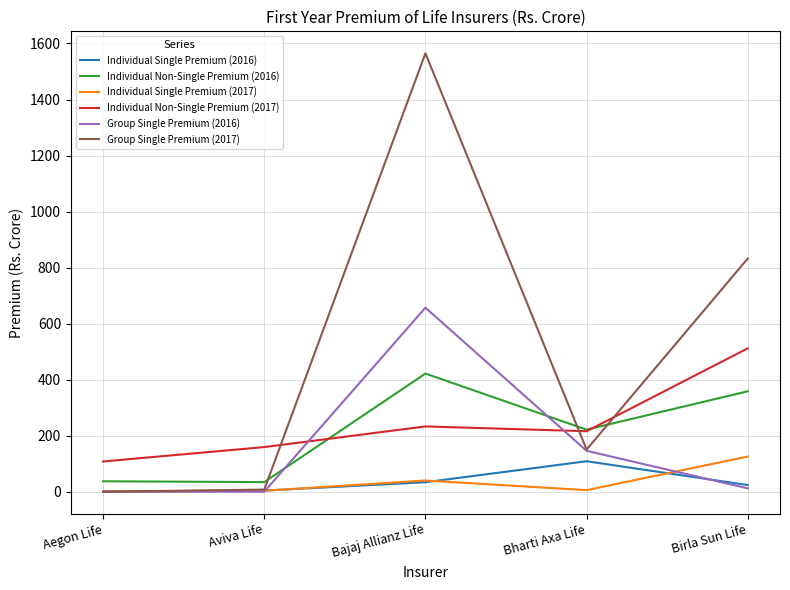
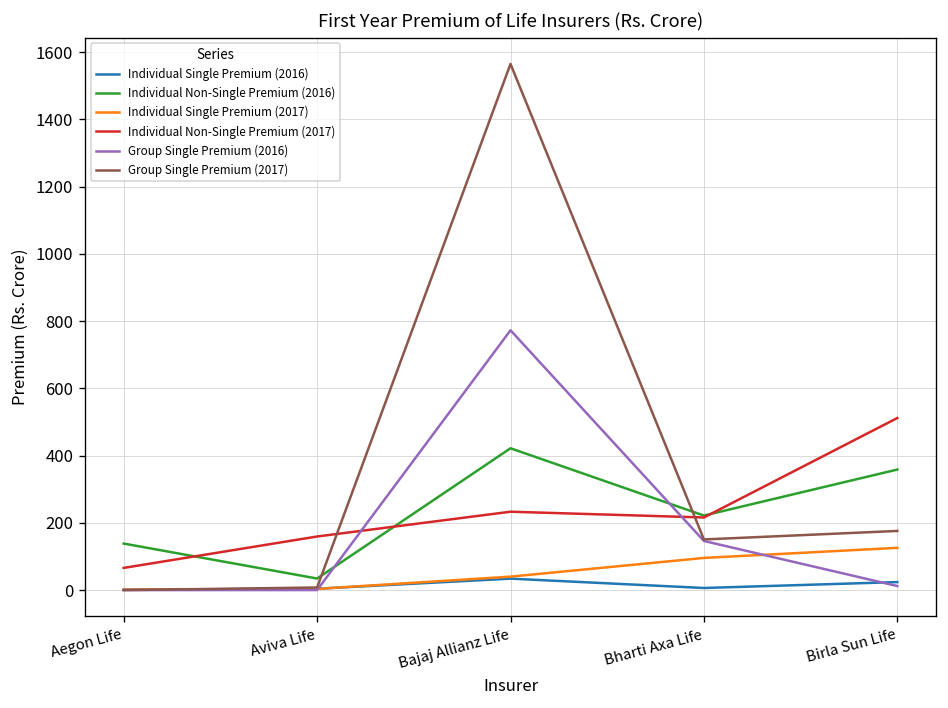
  {
    "Individual Single Premium (2016)": {
-     "Bharti Axa Life": 110,
+     "Bharti Axa Life": 10,
      "Birla Sun Life": 20
    },
    "Individual Non-Single Premium (2016)": {
-     "Aegon Life": 40,
+     "Aegon Life": 140,
      "Aviva Life": 30,
      "Bajaj Allianz Life": 420,
      "Birla Sun Life": 360
    },
    "Individual Single Premium (2017)": {
-     "Bharti Axa Life": 10,
+     "Bharti Axa Life": 100,
      "Birla Sun Life": 130
    },
    "Individual Non-Single Premium (2017)": {
-     "Aegon Life": 110,
+     "Aegon Life": 70,
      "Aviva Life": 160,
      "Bajaj Allianz Life": 230,
      "Birla Sun Life": 510
    },
    "Group Single Premium (2016)": {
-     "Bajaj Allianz Life": 660,
+     "Bajaj Allianz Life": 770,
      "Birla Sun Life": 10
    },
    "Group Single Premium (2017)": {
      "Bajaj Allianz Life": 1570,
-     "Birla Sun Life": 830
+     "Birla Sun Life": 180
    }
  }
